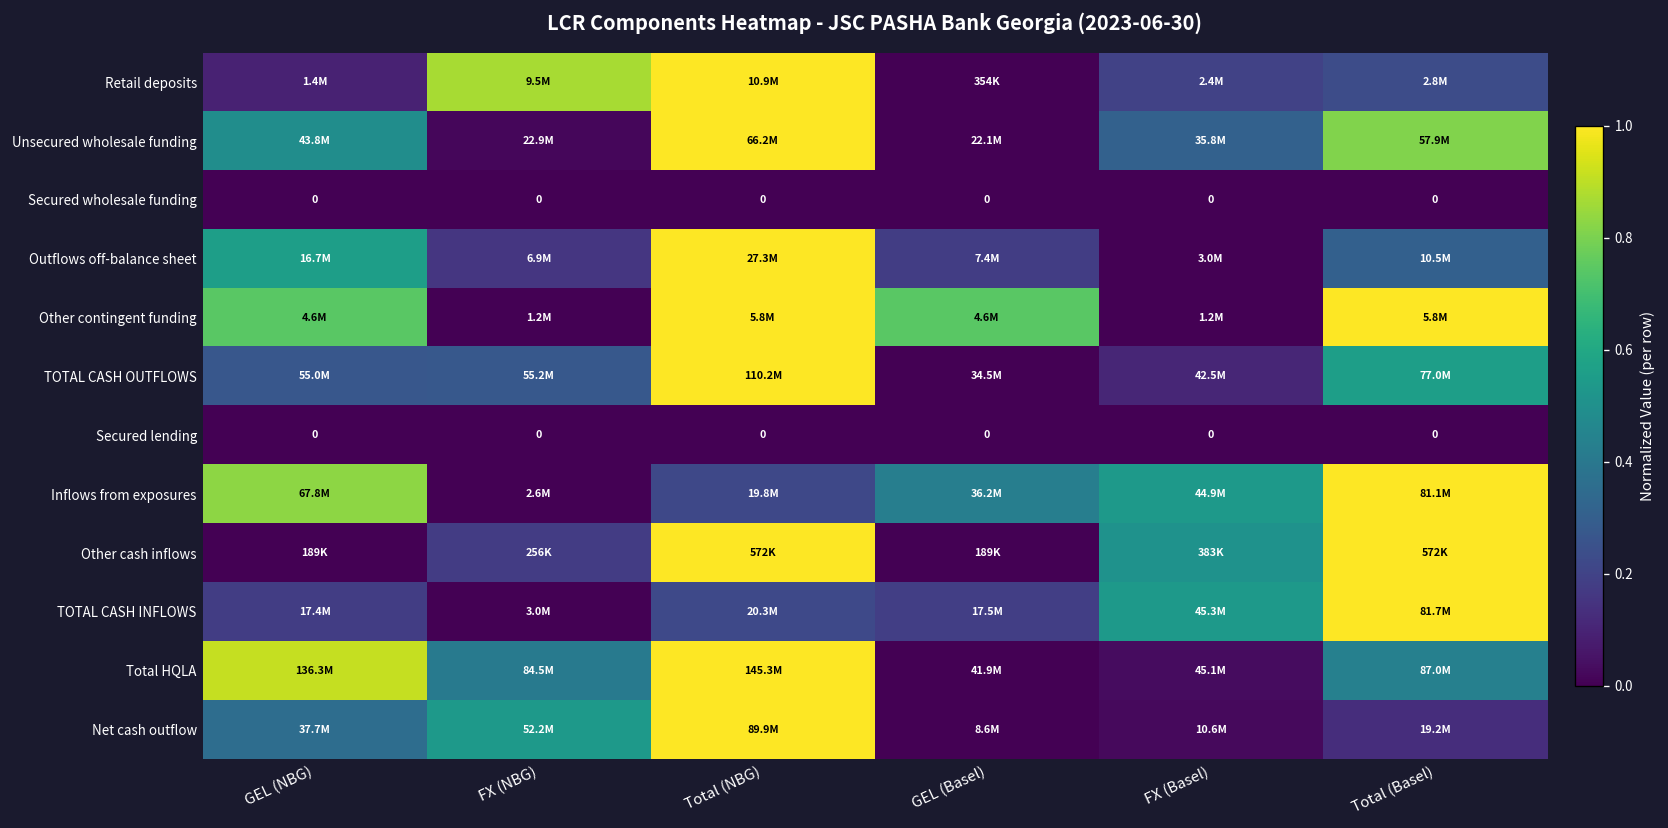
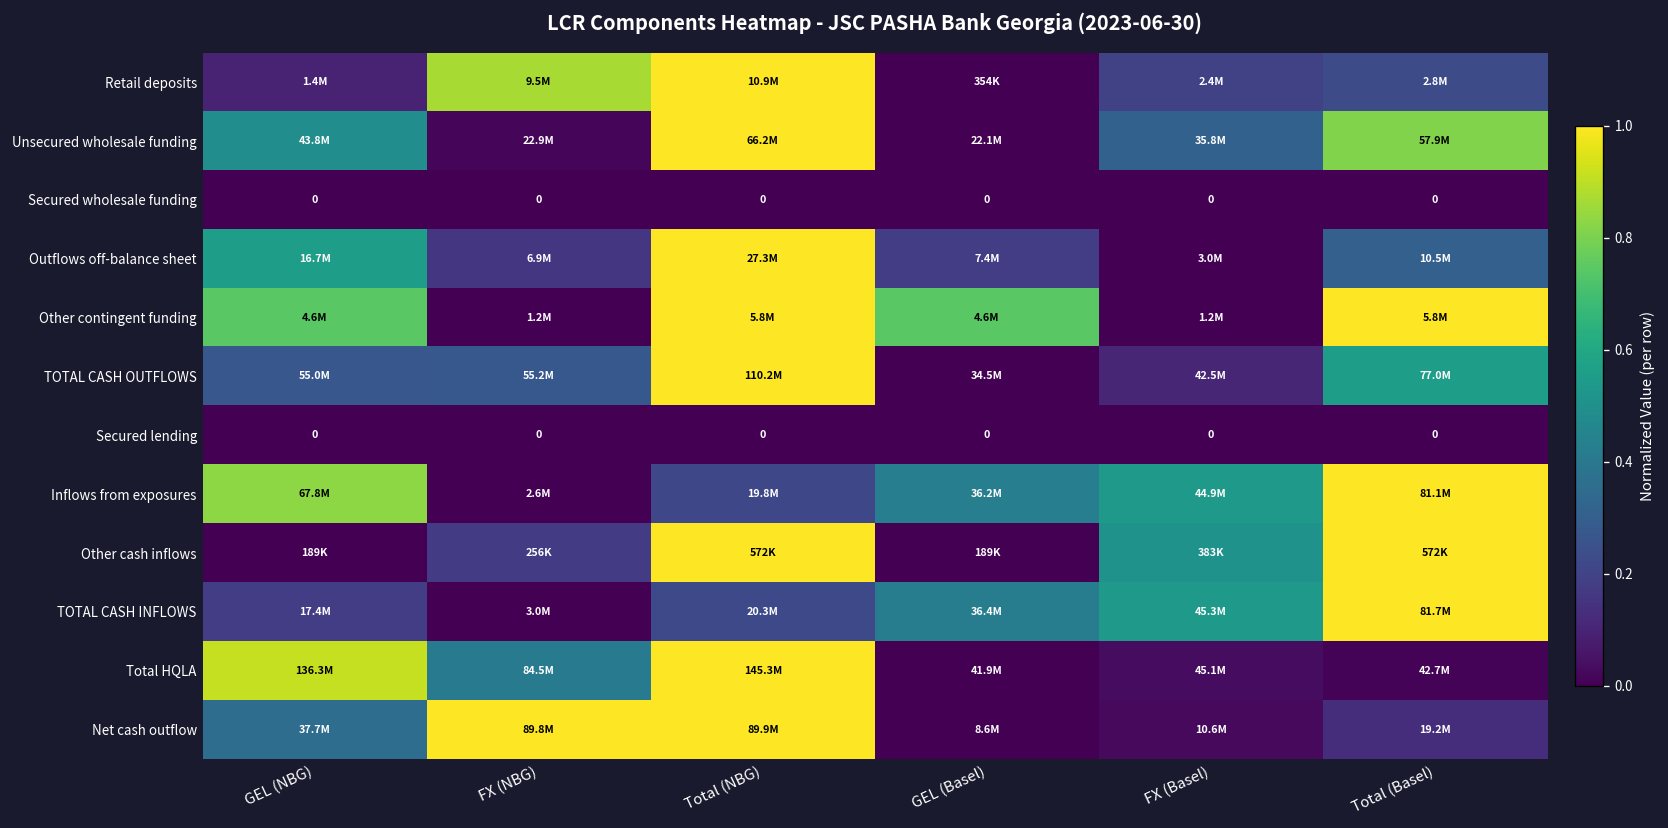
  {
    "Retail deposits": {
      "GEL (NBG)": "1.4M",
      "FX (NBG)": "9.5M",
      "Total (NBG)": "10.9M",
      "GEL (Basel)": "354K",
      "FX (Basel)": "2.4M",
      "Total (Basel)": "2.8M"
    },
    "Unsecured wholesale funding": {
      "GEL (NBG)": "43.8M",
      "FX (NBG)": "22.9M",
      "Total (NBG)": "66.2M",
      "GEL (Basel)": "22.1M",
      "FX (Basel)": "35.8M",
      "Total (Basel)": "57.9M"
    },
    "Secured wholesale funding": {
      "GEL (NBG)": "0",
      "FX (NBG)": "0",
      "Total (NBG)": "0",
      "GEL (Basel)": "0",
      "FX (Basel)": "0",
      "Total (Basel)": "0"
    },
    "Outflows off-balance sheet": {
      "GEL (NBG)": "16.7M",
      "FX (NBG)": "6.9M",
      "Total (NBG)": "27.3M",
      "GEL (Basel)": "7.4M",
      "FX (Basel)": "3.0M",
      "Total (Basel)": "10.5M"
    },
    "Other contingent funding": {
      "GEL (NBG)": "4.6M",
      "FX (NBG)": "1.2M",
      "Total (NBG)": "5.8M",
      "GEL (Basel)": "4.6M",
      "FX (Basel)": "1.2M",
      "Total (Basel)": "5.8M"
    },
    "TOTAL CASH OUTFLOWS": {
      "GEL (NBG)": "55.0M",
      "FX (NBG)": "55.2M",
      "Total (NBG)": "110.2M",
      "GEL (Basel)": "34.5M",
      "FX (Basel)": "42.5M",
      "Total (Basel)": "77.0M"
    },
    "Secured lending": {
      "GEL (NBG)": "0",
      "FX (NBG)": "0",
      "Total (NBG)": "0",
      "GEL (Basel)": "0",
      "FX (Basel)": "0",
      "Total (Basel)": "0"
    },
    "Inflows from exposures": {
      "GEL (NBG)": "67.8M",
      "FX (NBG)": "2.6M",
      "Total (NBG)": "19.8M",
      "GEL (Basel)": "36.2M",
      "FX (Basel)": "44.9M",
      "Total (Basel)": "81.1M"
    },
    "Other cash inflows": {
      "GEL (NBG)": "189K",
      "FX (NBG)": "256K",
      "Total (NBG)": "572K",
      "GEL (Basel)": "189K",
      "FX (Basel)": "383K",
      "Total (Basel)": "572K"
    },
    "TOTAL CASH INFLOWS": {
      "GEL (NBG)": "17.4M",
      "FX (NBG)": "3.0M",
      "Total (NBG)": "20.3M",
-     "GEL (Basel)": "17.5M",
+     "GEL (Basel)": "36.4M",
      "FX (Basel)": "45.3M",
      "Total (Basel)": "81.7M"
    },
    "Total HQLA": {
      "GEL (NBG)": "136.3M",
      "FX (NBG)": "84.5M",
      "Total (NBG)": "145.3M",
      "GEL (Basel)": "41.9M",
      "FX (Basel)": "45.1M",
-     "Total (Basel)": "87.0M"
+     "Total (Basel)": "42.7M"
    },
    "Net cash outflow": {
      "GEL (NBG)": "37.7M",
-     "FX (NBG)": "52.2M",
+     "FX (NBG)": "89.8M",
      "Total (NBG)": "89.9M",
      "GEL (Basel)": "8.6M",
      "FX (Basel)": "10.6M",
      "Total (Basel)": "19.2M"
    }
  }
